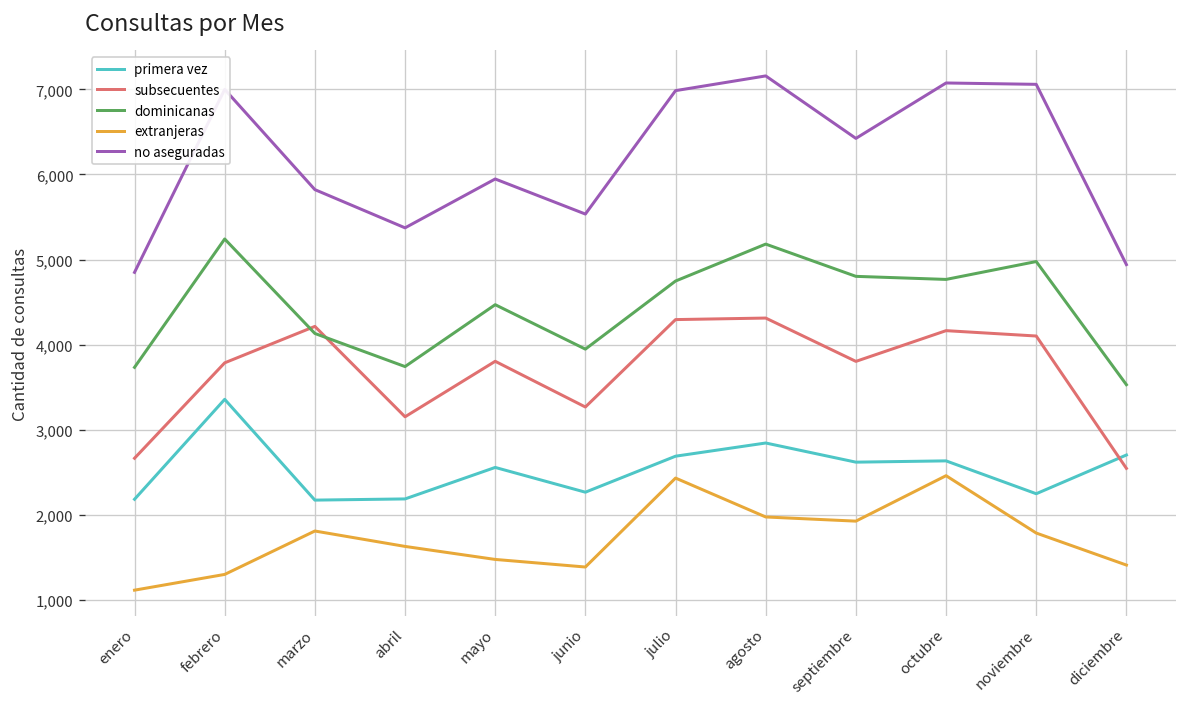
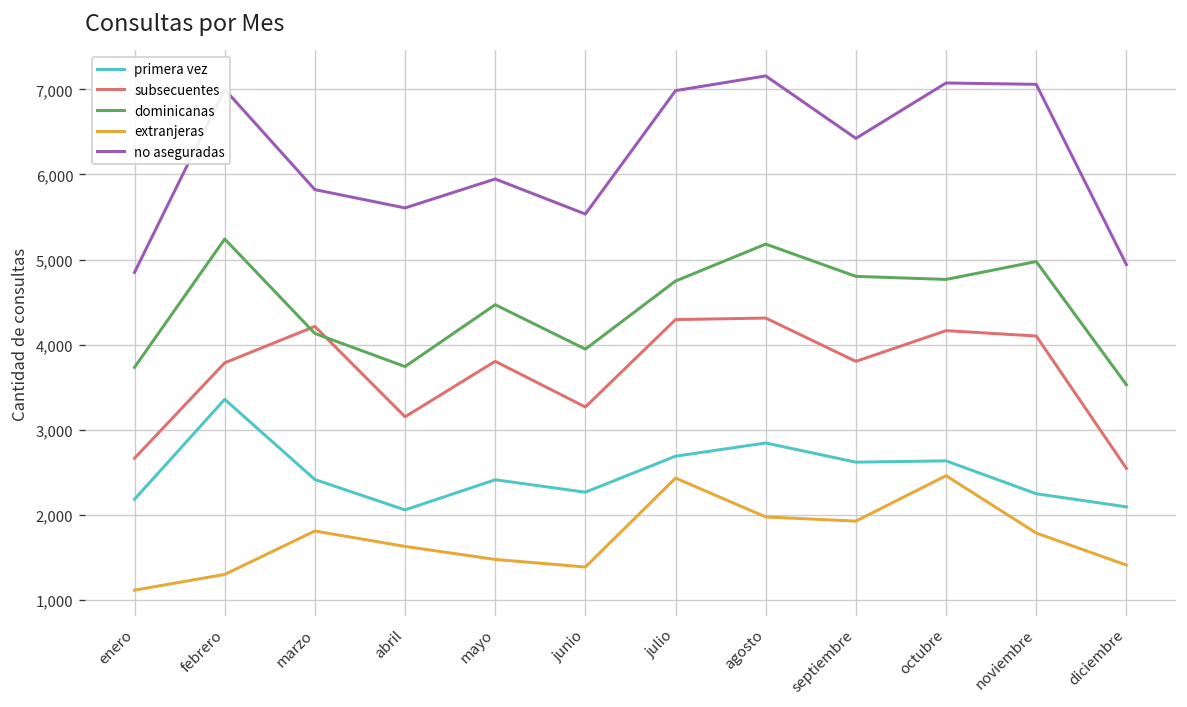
  {
    "primera vez": {
      "enero": "2,200",
      "febrero": "3,400",
-     "marzo": "2,200",
-     "abril": "2,200",
-     "mayo": "2,600",
+     "marzo": "2,400",
+     "abril": "2,100",
+     "mayo": "2,400",
      "junio": "2,300",
      "julio": "2,700",
      "agosto": "2,800",
      "septiembre": "2,600",
      "octubre": "2,600",
      "noviembre": "2,200",
-     "diciembre": "2,700"
+     "diciembre": "2,100"
    },
    "subsecuentes": {
      "enero": "2,700",
      "febrero": "3,800",
      "marzo": "4,200",
      "abril": "3,200",
      "mayo": "3,800",
      "junio": "3,300",
      "julio": "4,300",
      "agosto": "4,300",
      "septiembre": "3,800",
      "octubre": "4,200",
      "noviembre": "4,100",
      "diciembre": "2,500"
    },
    "dominicanas": {
      "enero": "3,700",
      "febrero": "5,200",
      "marzo": "4,100",
      "abril": "3,700",
      "mayo": "4,500",
      "junio": "3,900",
      "julio": "4,700",
      "agosto": "5,200",
      "septiembre": "4,800",
      "octubre": "4,800",
      "noviembre": "5,000",
      "diciembre": "3,500"
    },
    "extranjeras": {
      "enero": "1,100",
      "febrero": "1,300",
      "marzo": "1,800",
      "abril": "1,600",
      "mayo": "1,500",
      "junio": "1,400",
      "julio": "2,400",
      "agosto": "2,000",
      "septiembre": "1,900",
      "octubre": "2,500",
      "noviembre": "1,800",
      "diciembre": "1,400"
    },
    "no aseguradas": {
      "enero": "4,900",
      "marzo": "5,800",
-     "abril": "5,400",
+     "abril": "5,600",
      "mayo": "5,900",
      "junio": "5,500",
      "julio": "7,000",
      "agosto": "7,200",
      "septiembre": "6,400",
      "octubre": "7,100",
      "noviembre": "7,100",
      "diciembre": "4,900"
    }
  }
